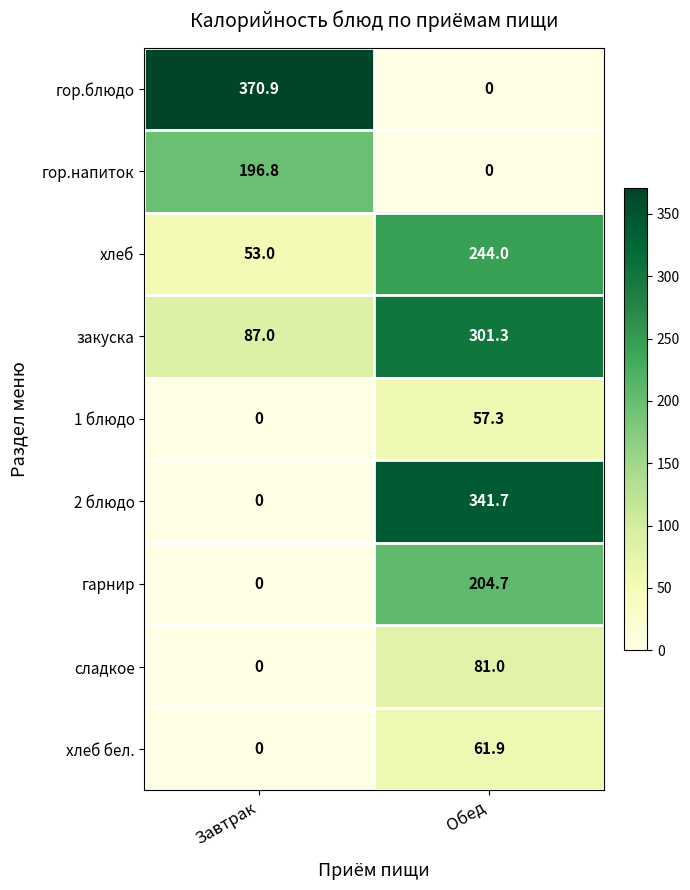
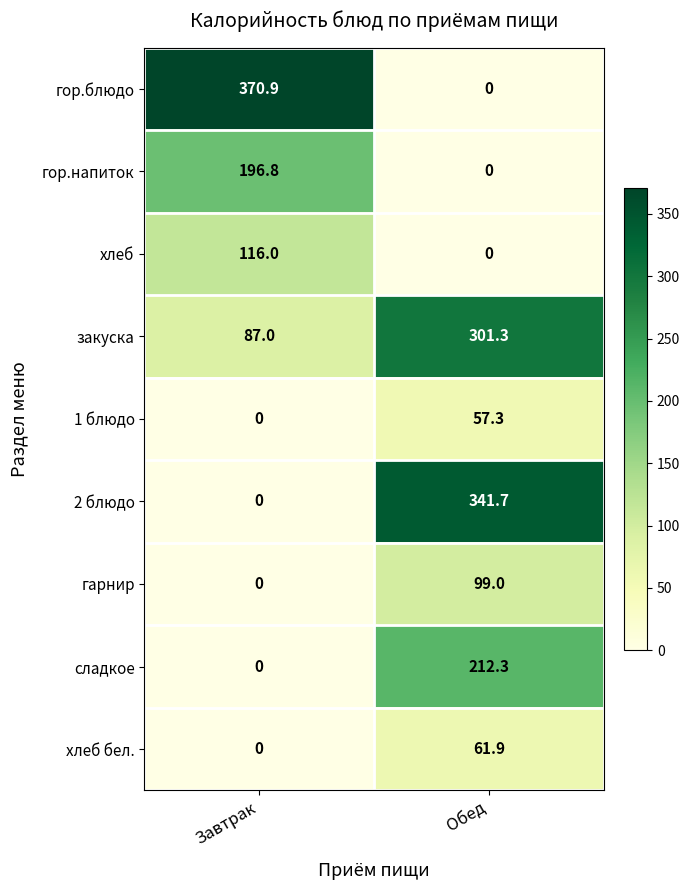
  {
    "гор.блюдо": {
      "Завтрак": 370.9,
      "Обед": 0
    },
    "гор.напиток": {
      "Завтрак": 196.8,
      "Обед": 0
    },
    "хлеб": {
-     "Завтрак": 53.0,
-     "Обед": 244.0
+     "Завтрак": 116.0,
+     "Обед": 0
    },
    "закуска": {
      "Завтрак": 87.0,
      "Обед": 301.3
    },
    "1 блюдо": {
      "Завтрак": 0,
      "Обед": 57.3
    },
    "2 блюдо": {
      "Завтрак": 0,
      "Обед": 341.7
    },
    "гарнир": {
      "Завтрак": 0,
-     "Обед": 204.7
+     "Обед": 99.0
    },
    "сладкое": {
      "Завтрак": 0,
-     "Обед": 81.0
+     "Обед": 212.3
    },
    "хлеб бел.": {
      "Завтрак": 0,
      "Обед": 61.9
    }
  }
